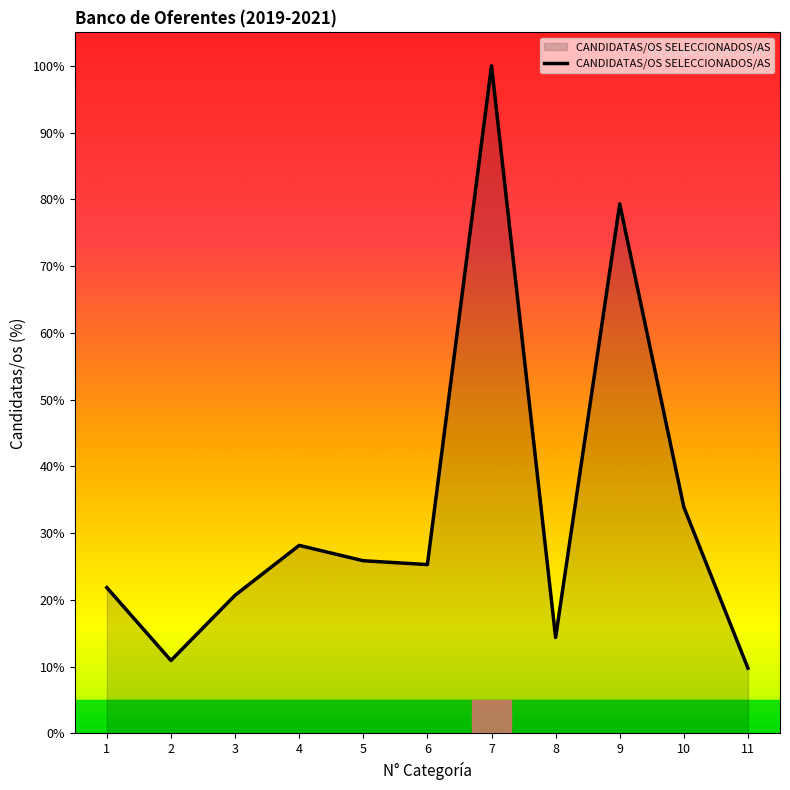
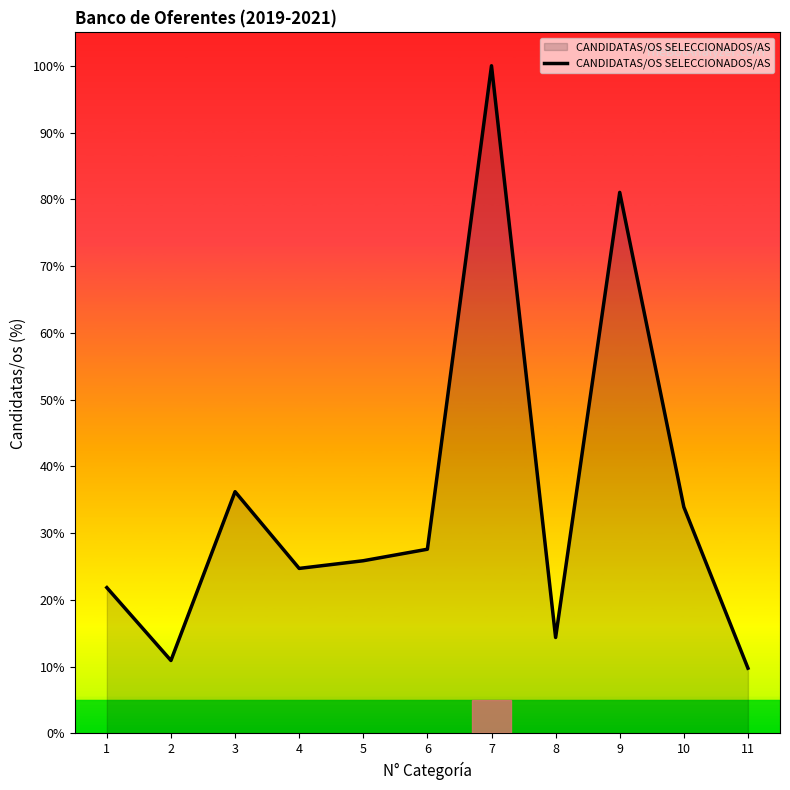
  {
    "1": "22%",
    "2": "11%",
-   "3": "21%",
-   "4": "28%",
+   "3": "36%",
+   "4": "25%",
    "5": "26%",
-   "6": "25%",
+   "6": "28%",
    "7": "100%",
    "8": "14%",
-   "9": "79%",
+   "9": "81%",
    "10": "34%",
    "11": "10%"
  }
